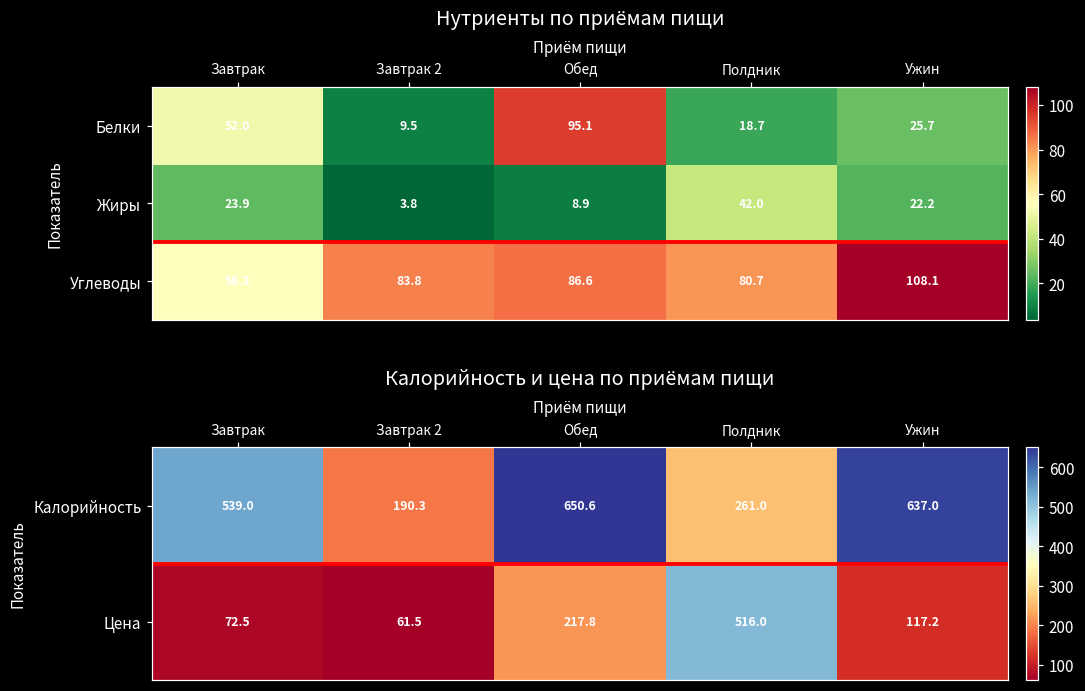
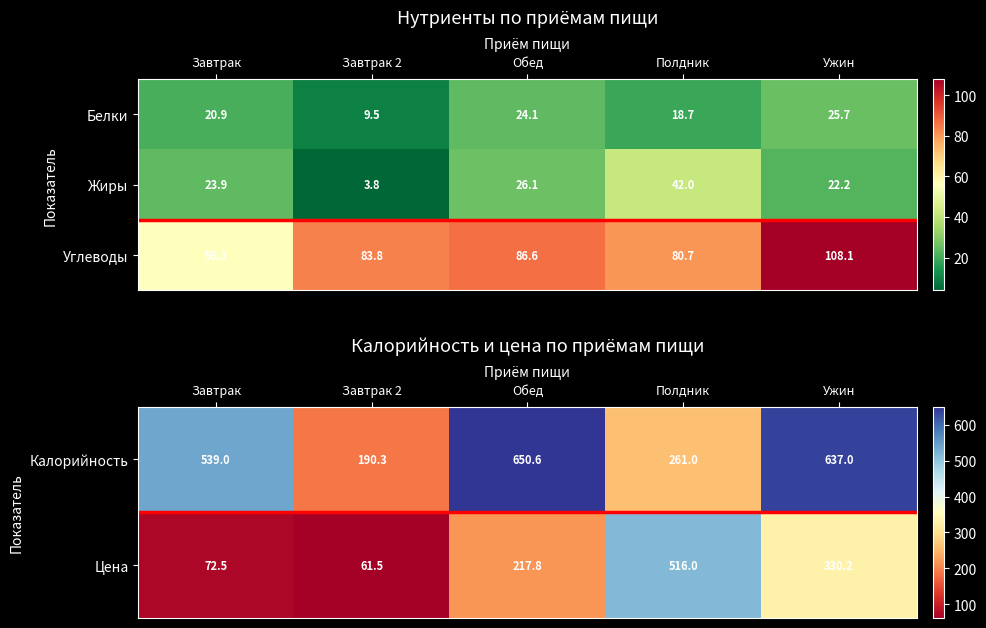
  {
    "Нутриенты по приёмам пищи": {
      "Белки": {
-       "Завтрак": 52.0,
+       "Завтрак": 20.9,
        "Завтрак 2": 9.5,
-       "Обед": 95.1,
+       "Обед": 24.1,
        "Полдник": 18.7,
        "Ужин": 25.7
      },
      "Жиры": {
        "Завтрак": 23.9,
        "Завтрак 2": 3.8,
-       "Обед": 8.9,
+       "Обед": 26.1,
        "Полдник": 42.0,
        "Ужин": 22.2
      },
      "Углеводы": {
        "Завтрак": 56.3,
        "Завтрак 2": 83.8,
        "Обед": 86.6,
        "Полдник": 80.7,
        "Ужин": 108.1
      }
    },
    "Калорийность и цена по приёмам пищи": {
      "Калорийность": {
        "Завтрак": 539.0,
        "Завтрак 2": 190.3,
        "Обед": 650.6,
        "Полдник": 261.0,
        "Ужин": 637.0
      },
      "Цена": {
        "Завтрак": 72.5,
        "Завтрак 2": 61.5,
        "Обед": 217.8,
        "Полдник": 516.0,
-       "Ужин": 117.2
+       "Ужин": 330.2
      }
    }
  }
